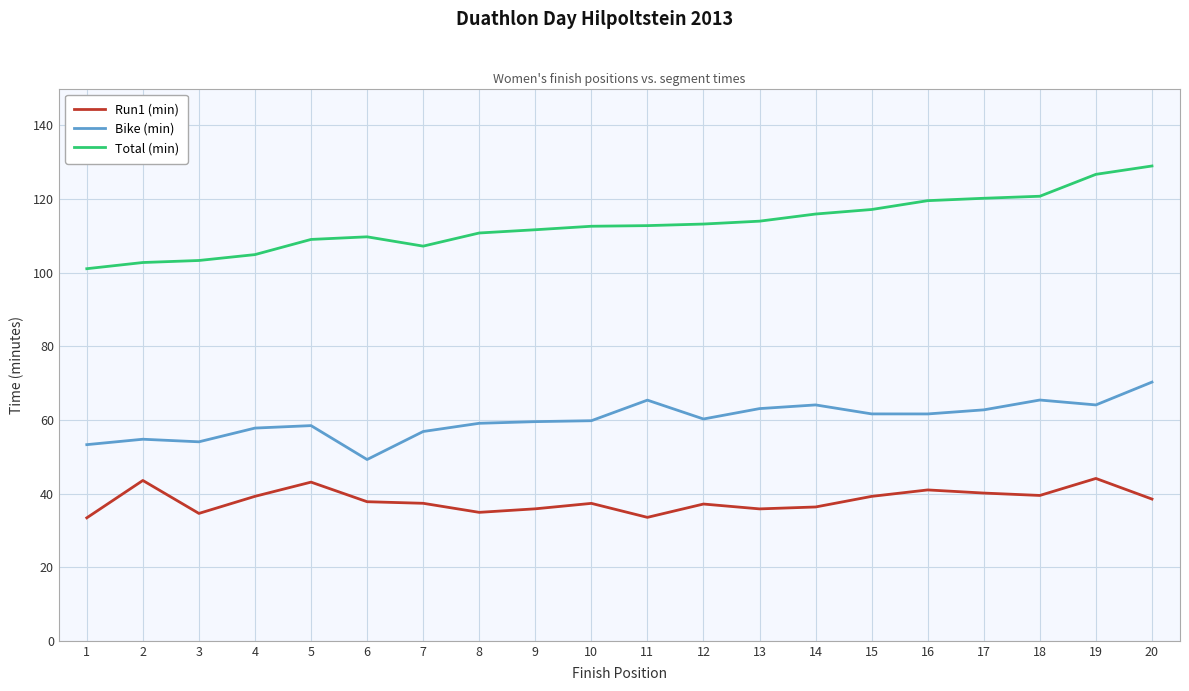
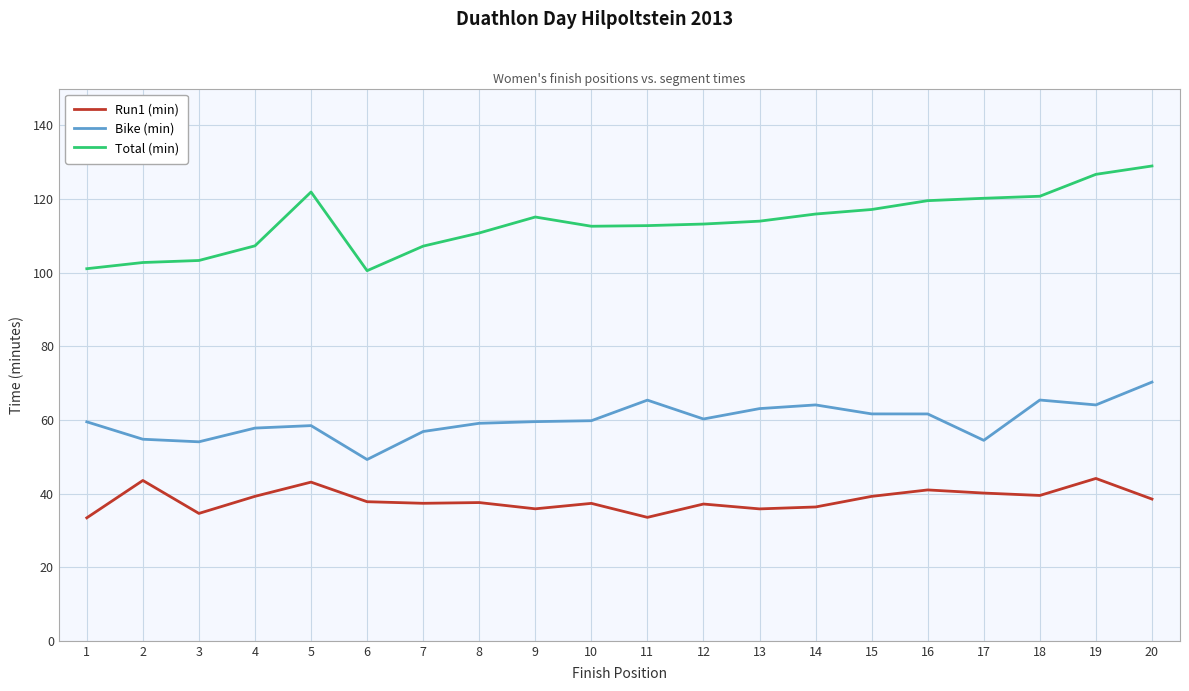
  {
    "Run1 (min)": {
      "1": 33,
      "2": 44,
      "3": 35,
      "4": 39,
      "5": 43,
      "6": 38,
      "7": 37,
-     "8": 35,
+     "8": 38,
      "9": 36,
      "10": 37,
      "11": 34,
      "12": 37,
      "13": 36,
      "14": 36,
      "15": 39,
      "16": 41,
      "17": 40,
      "18": 39,
      "19": 44,
      "20": 39
    },
    "Bike (min)": {
-     "1": 53,
+     "1": 59,
      "2": 55,
      "3": 54,
      "4": 58,
      "5": 58,
      "6": 49,
      "7": 57,
      "8": 59,
      "9": 60,
      "10": 60,
      "11": 65,
      "12": 60,
      "13": 63,
      "14": 64,
      "15": 62,
      "16": 62,
-     "17": 63,
+     "17": 54,
      "18": 65,
      "19": 64,
      "20": 70
    },
    "Total (min)": {
      "1": 101,
      "2": 103,
      "3": 103,
-     "4": 105,
-     "5": 109,
-     "6": 110,
+     "4": 107,
+     "5": 122,
+     "6": 101,
      "7": 107,
      "8": 111,
-     "9": 112,
+     "9": 115,
      "10": 113,
      "11": 113,
      "12": 113,
      "13": 114,
      "14": 116,
      "15": 117,
      "16": 120,
      "17": 120,
      "18": 121,
      "19": 127,
      "20": 129
    }
  }
